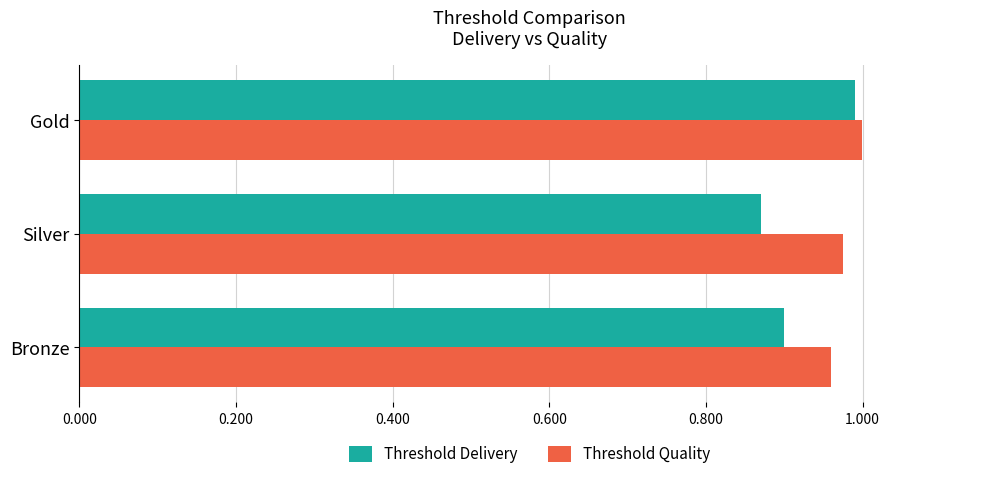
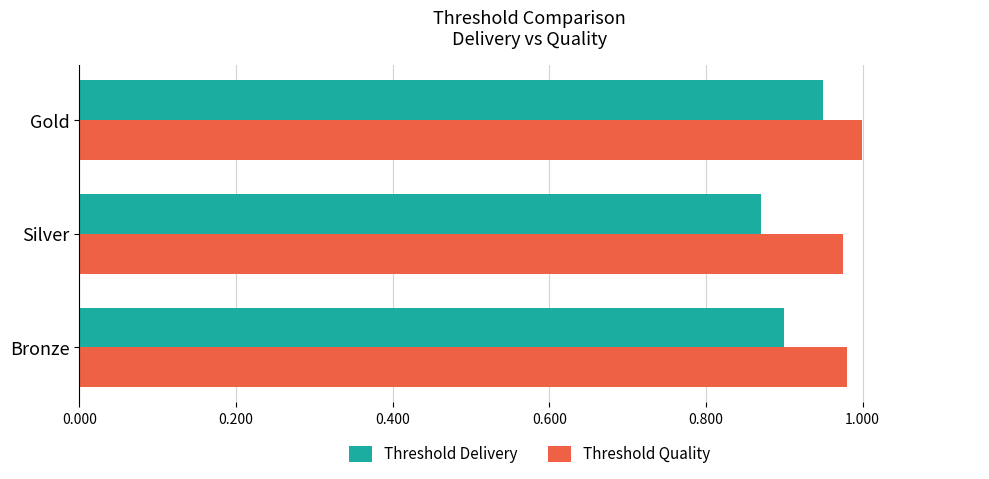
  {
    "Threshold Delivery": {
-     "Gold": 0.99,
+     "Gold": 0.95,
      "Silver": 0.87,
      "Bronze": 0.90
    },
    "Threshold Quality": {
      "Gold": 1.00,
      "Silver": 0.98,
-     "Bronze": 0.96
+     "Bronze": 0.98
    }
  }
